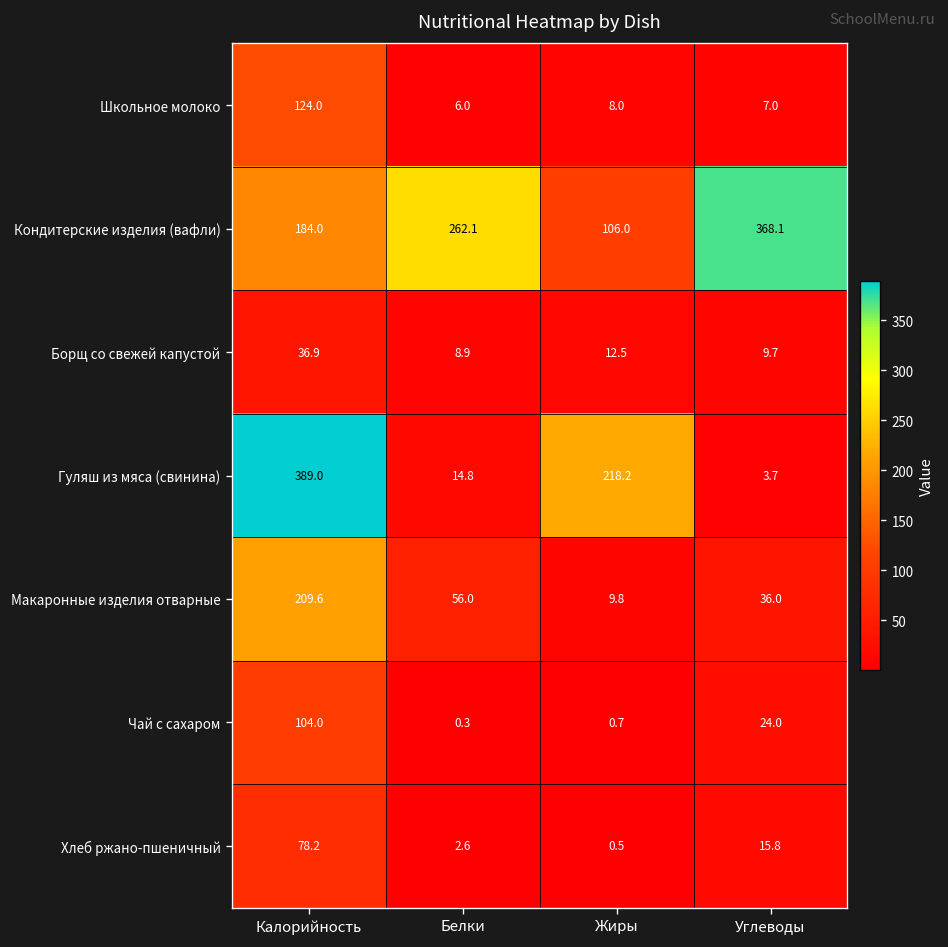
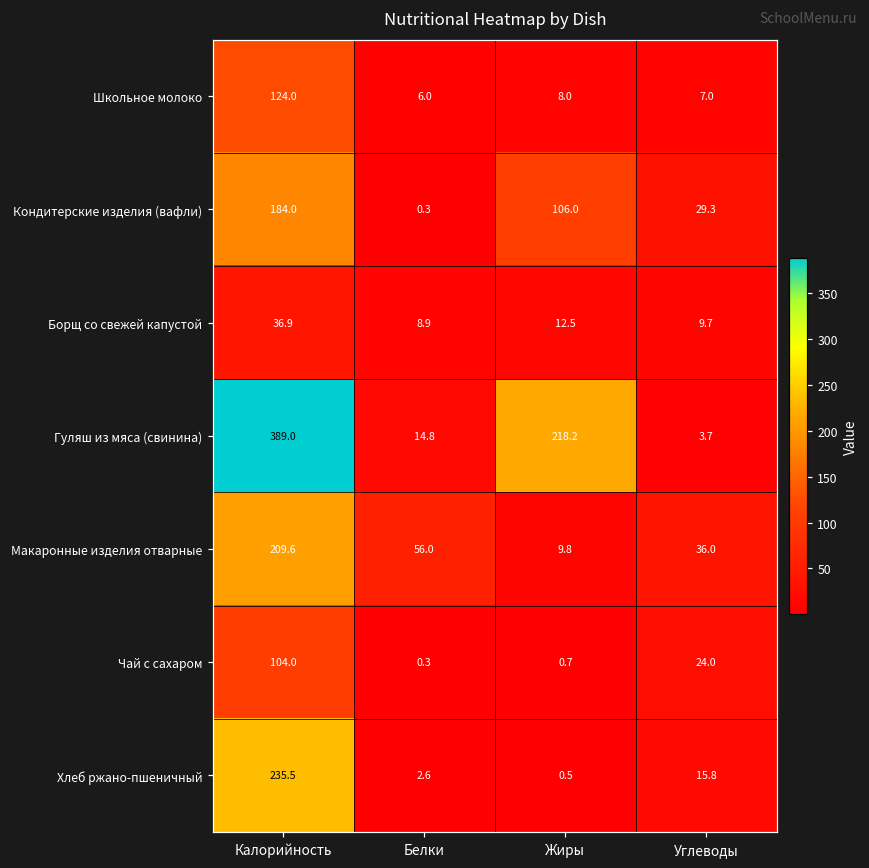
  {
    "Школьное молоко": {
      "Калорийность": 124.0,
      "Белки": 6.0,
      "Жиры": 8.0,
      "Углеводы": 7.0
    },
    "Кондитерские изделия (вафли)": {
      "Калорийность": 184.0,
-     "Белки": 262.1,
+     "Белки": 0.3,
      "Жиры": 106.0,
-     "Углеводы": 368.1
+     "Углеводы": 29.3
    },
    "Борщ со свежей капустой": {
      "Калорийность": 36.9,
      "Белки": 8.9,
      "Жиры": 12.5,
      "Углеводы": 9.7
    },
    "Гуляш из мяса (свинина)": {
      "Калорийность": 389.0,
      "Белки": 14.8,
      "Жиры": 218.2,
      "Углеводы": 3.7
    },
    "Макаронные изделия отварные": {
      "Калорийность": 209.6,
      "Белки": 56.0,
      "Жиры": 9.8,
      "Углеводы": 36.0
    },
    "Чай с сахаром": {
      "Калорийность": 104.0,
      "Белки": 0.3,
      "Жиры": 0.7,
      "Углеводы": 24.0
    },
    "Хлеб ржано-пшеничный": {
-     "Калорийность": 78.2,
+     "Калорийность": 235.5,
      "Белки": 2.6,
      "Жиры": 0.5,
      "Углеводы": 15.8
    }
  }
